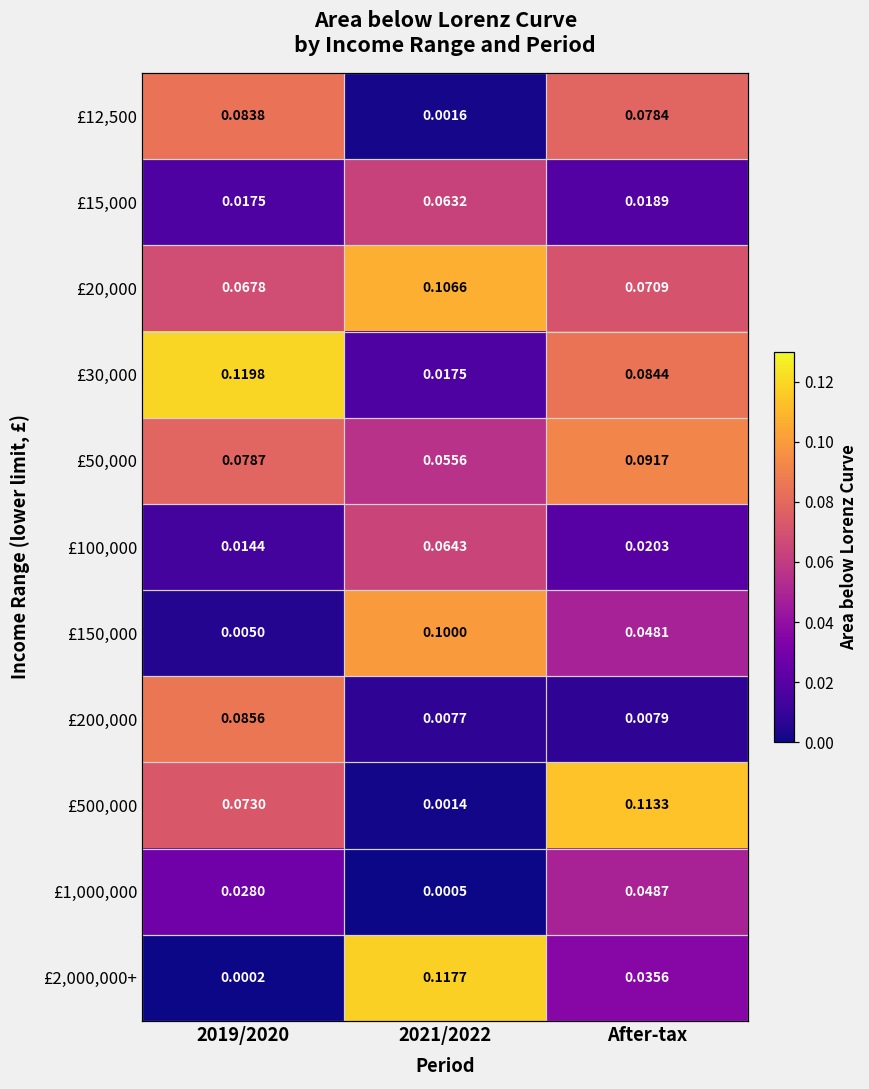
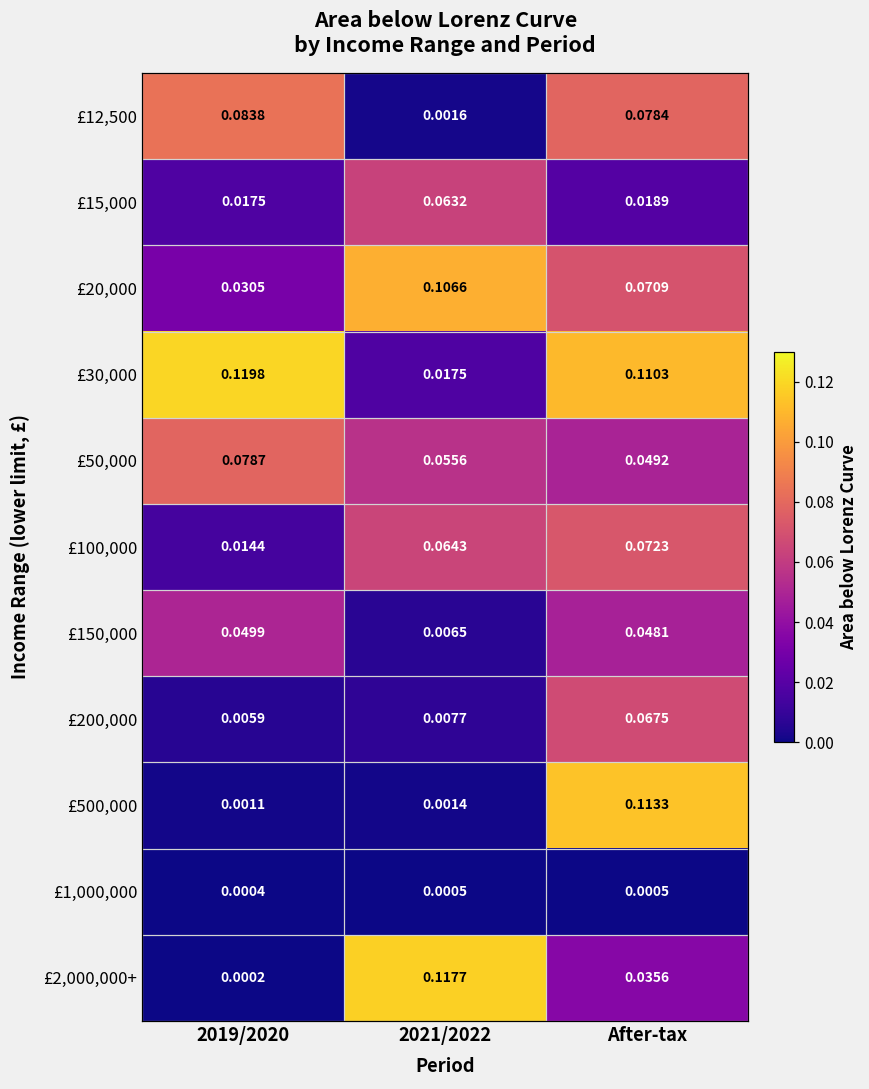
  {
    "£12,500": {
      "2019/2020": 0.0838,
      "2021/2022": 0.0016,
      "After-tax": 0.0784
    },
    "£15,000": {
      "2019/2020": 0.0175,
      "2021/2022": 0.0632,
      "After-tax": 0.0189
    },
    "£20,000": {
-     "2019/2020": 0.0678,
+     "2019/2020": 0.0305,
      "2021/2022": 0.1066,
      "After-tax": 0.0709
    },
    "£30,000": {
      "2019/2020": 0.1198,
      "2021/2022": 0.0175,
-     "After-tax": 0.0844
+     "After-tax": 0.1103
    },
    "£50,000": {
      "2019/2020": 0.0787,
      "2021/2022": 0.0556,
-     "After-tax": 0.0917
+     "After-tax": 0.0492
    },
    "£100,000": {
      "2019/2020": 0.0144,
      "2021/2022": 0.0643,
-     "After-tax": 0.0203
+     "After-tax": 0.0723
    },
    "£150,000": {
-     "2019/2020": 0.0050,
-     "2021/2022": 0.1000,
+     "2019/2020": 0.0499,
+     "2021/2022": 0.0065,
      "After-tax": 0.0481
    },
    "£200,000": {
-     "2019/2020": 0.0856,
+     "2019/2020": 0.0059,
      "2021/2022": 0.0077,
-     "After-tax": 0.0079
+     "After-tax": 0.0675
    },
    "£500,000": {
-     "2019/2020": 0.0730,
+     "2019/2020": 0.0011,
      "2021/2022": 0.0014,
      "After-tax": 0.1133
    },
    "£1,000,000": {
-     "2019/2020": 0.0280,
+     "2019/2020": 0.0004,
      "2021/2022": 0.0005,
-     "After-tax": 0.0487
+     "After-tax": 0.0005
    },
    "£2,000,000+": {
      "2019/2020": 0.0002,
      "2021/2022": 0.1177,
      "After-tax": 0.0356
    }
  }
